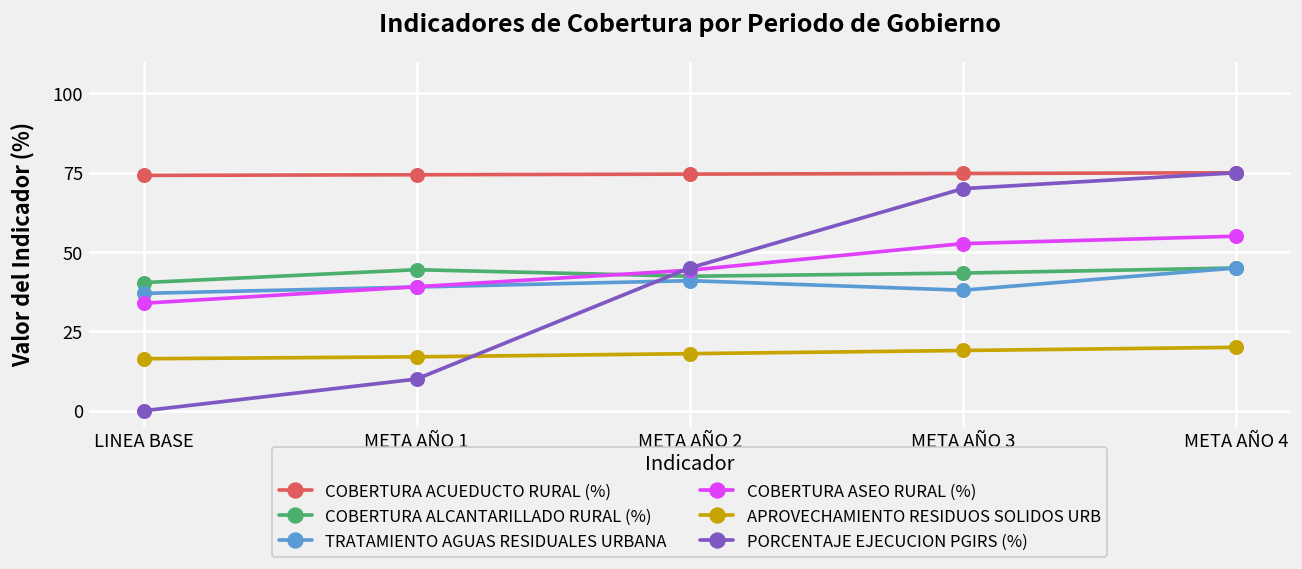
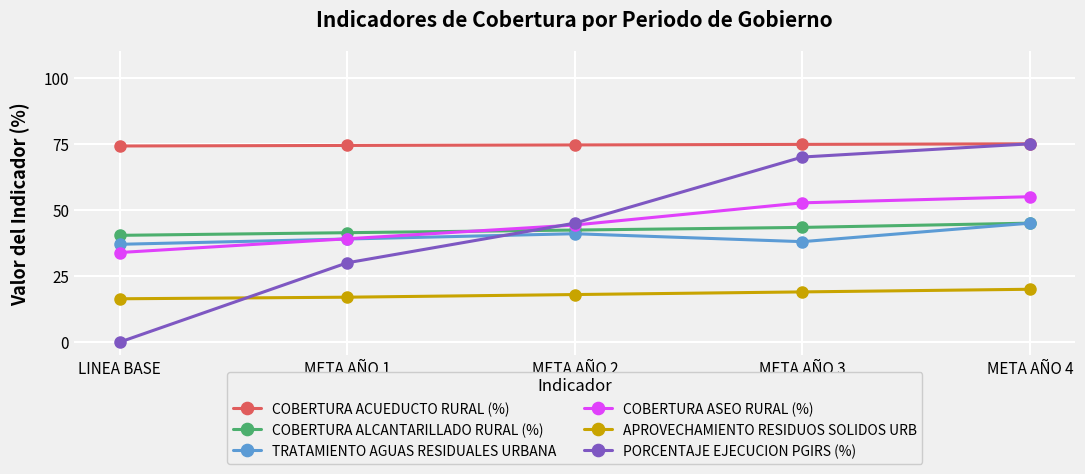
  {
    "COBERTURA ACUEDUCTO RURAL (%)": {
      "LINEA BASE": 74,
      "META AÑO 1": 74,
      "META AÑO 2": 75,
      "META AÑO 3": 75
    },
    "COBERTURA ALCANTARILLADO RURAL (%)": {
      "LINEA BASE": 40,
-     "META AÑO 1": 44,
+     "META AÑO 1": 41,
      "META AÑO 2": 42,
      "META AÑO 3": 43
    },
    "TRATAMIENTO AGUAS RESIDUALES URBANA": {
      "LINEA BASE": 37,
      "META AÑO 2": 41,
      "META AÑO 3": 38
    },
    "COBERTURA ASEO RURAL (%)": {
      "LINEA BASE": 34,
      "META AÑO 3": 53,
      "META AÑO 4": 55
    },
    "APROVECHAMIENTO RESIDUOS SOLIDOS URB": {
      "LINEA BASE": 16,
      "META AÑO 1": 17,
      "META AÑO 2": 18,
      "META AÑO 3": 19,
      "META AÑO 4": 20
    },
    "PORCENTAJE EJECUCION PGIRS (%)": {
      "LINEA BASE": 0,
-     "META AÑO 1": 10,
+     "META AÑO 1": 30,
      "META AÑO 3": 70
    }
  }
